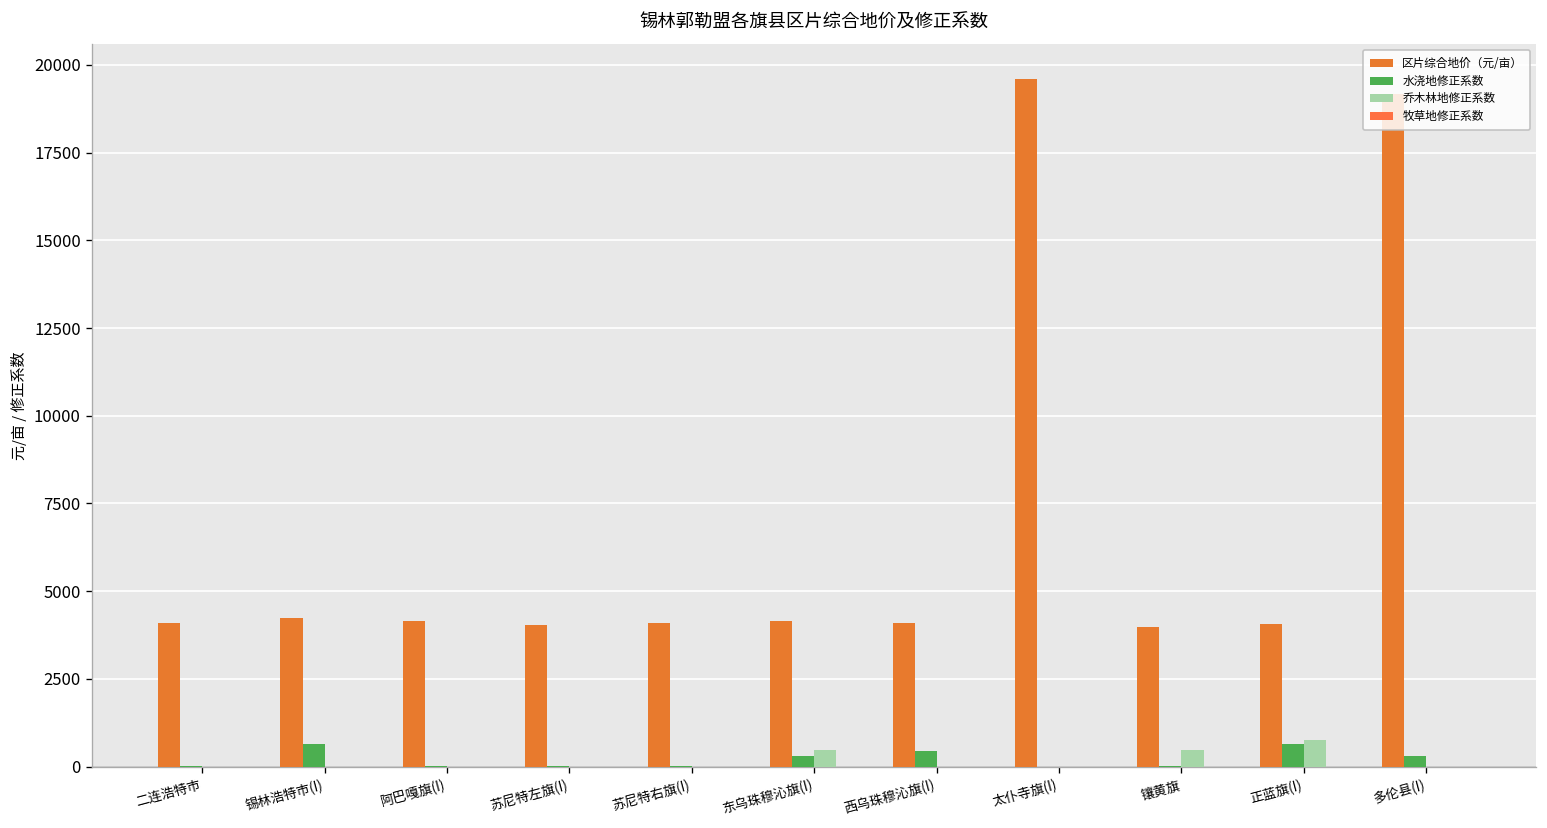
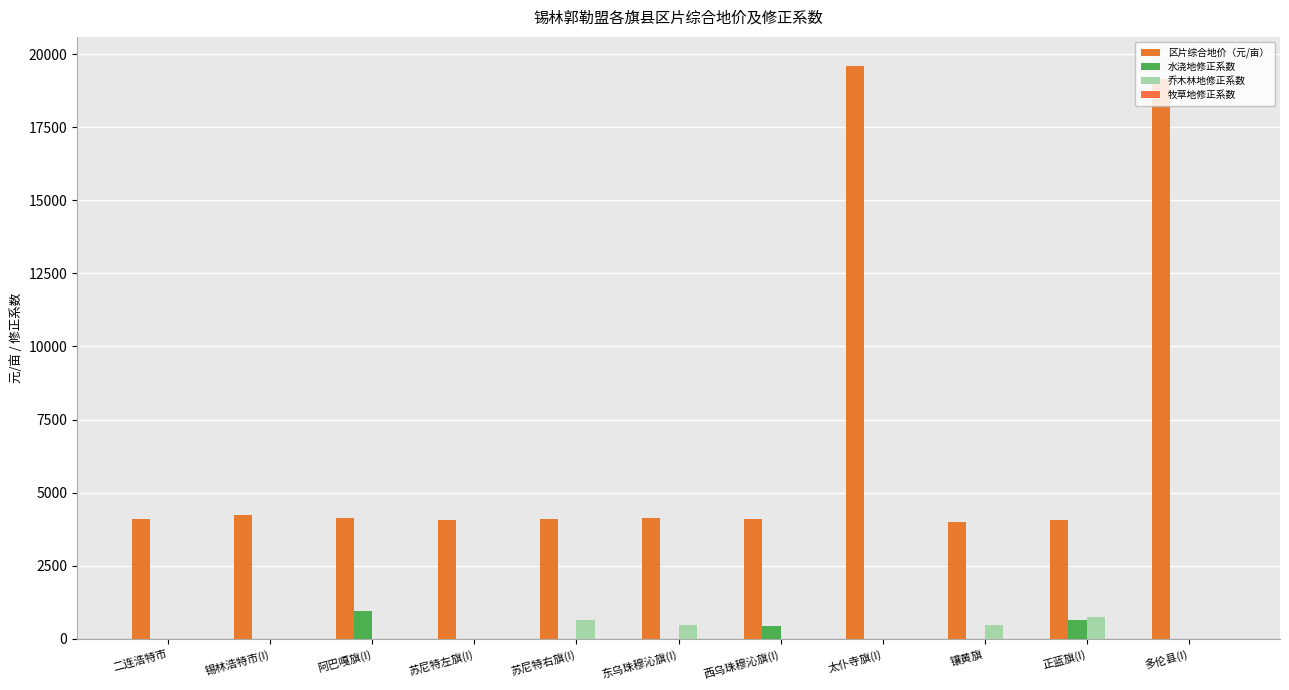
  {
    "水浇地修正系数": {
-     "锡林浩特市(I)": 700,
-     "阿巴嘎旗(I)": 0,
-     "东乌珠穆沁旗(I)": 300,
+     "锡林浩特市(I)": 0,
+     "阿巴嘎旗(I)": 900,
+     "东乌珠穆沁旗(I)": 0,
      "西乌珠穆沁旗(I)": 500,
      "正蓝旗(I)": 700,
-     "多伦县(I)": 300
+     "多伦县(I)": 0
    },
    "乔木林地修正系数": {
-     "苏尼特右旗(I)": 0,
+     "苏尼特右旗(I)": 600,
      "东乌珠穆沁旗(I)": 500,
      "镶黄旗": 500,
      "正蓝旗(I)": 700
    }
  }
